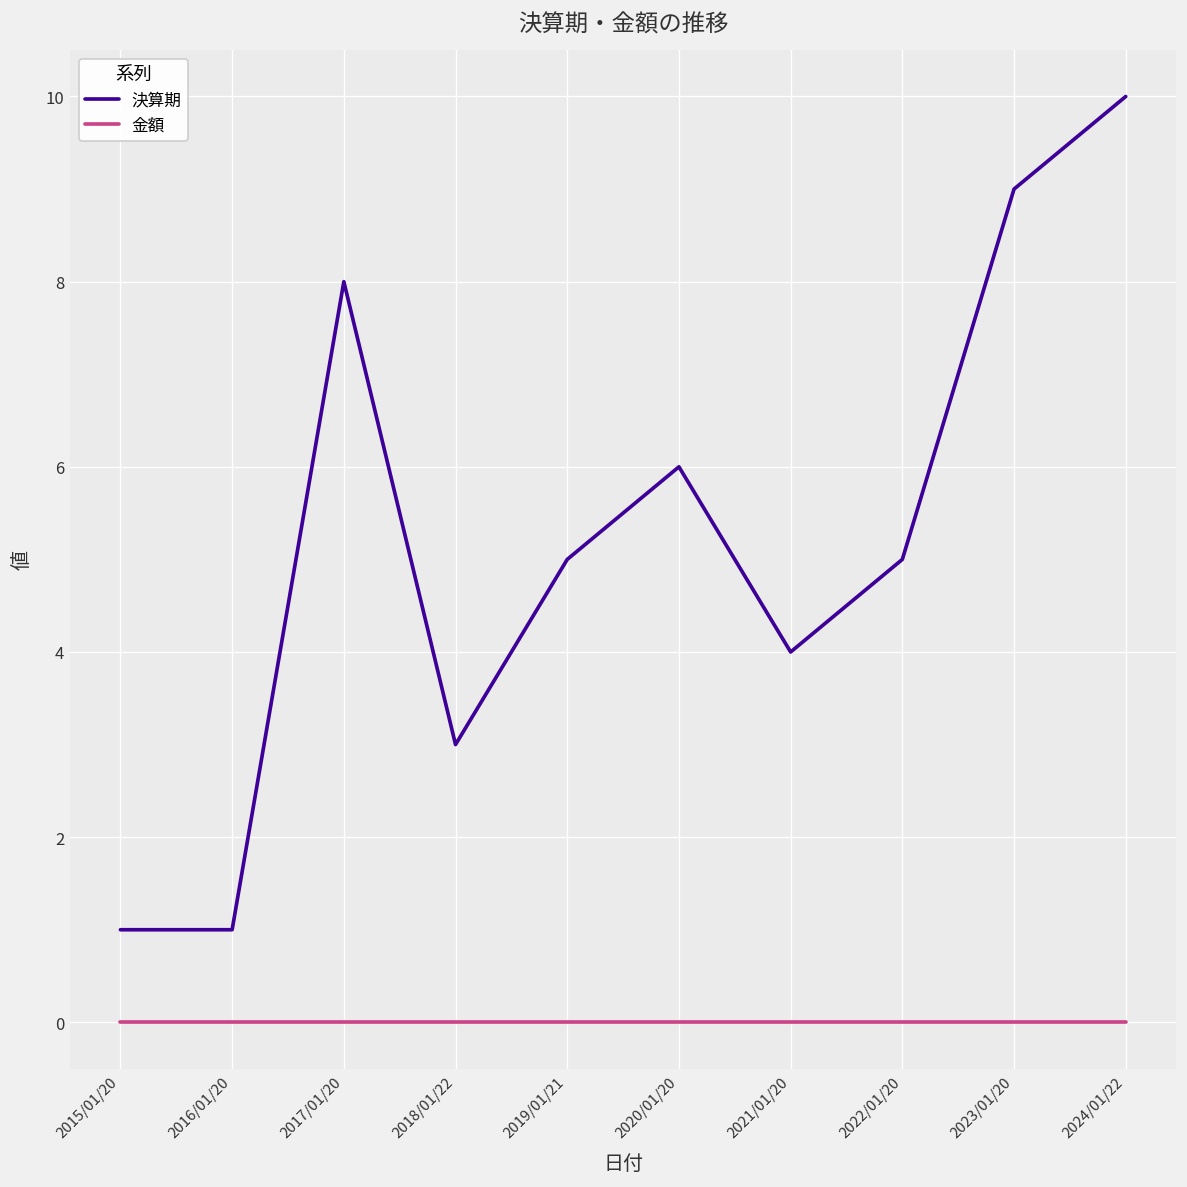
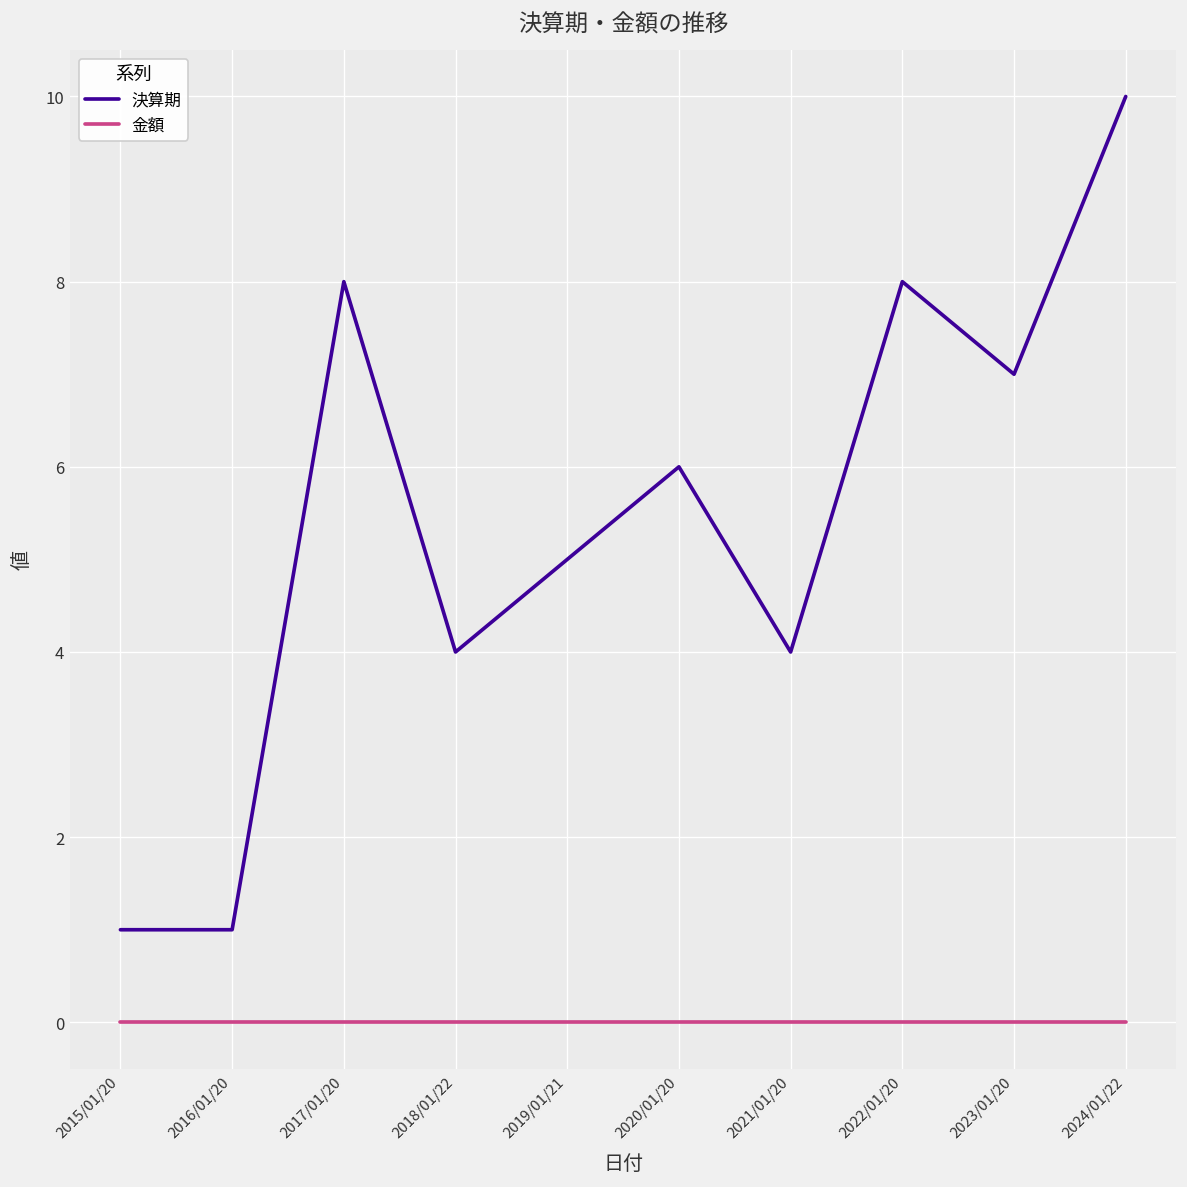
  {
    "決算期": {
      "2015/01/20": 1,
      "2016/01/20": 1,
      "2017/01/20": 8,
-     "2018/01/22": 3,
+     "2018/01/22": 4,
      "2019/01/21": 5,
      "2020/01/20": 6,
      "2021/01/20": 4,
-     "2022/01/20": 5,
-     "2023/01/20": 9,
+     "2022/01/20": 8,
+     "2023/01/20": 7,
      "2024/01/22": 10
    },
    "金額": {
      "2015/01/20": 0,
      "2016/01/20": 0,
      "2017/01/20": 0,
      "2018/01/22": 0,
      "2019/01/21": 0,
      "2020/01/20": 0,
      "2021/01/20": 0,
      "2022/01/20": 0,
      "2023/01/20": 0,
      "2024/01/22": 0
    }
  }
